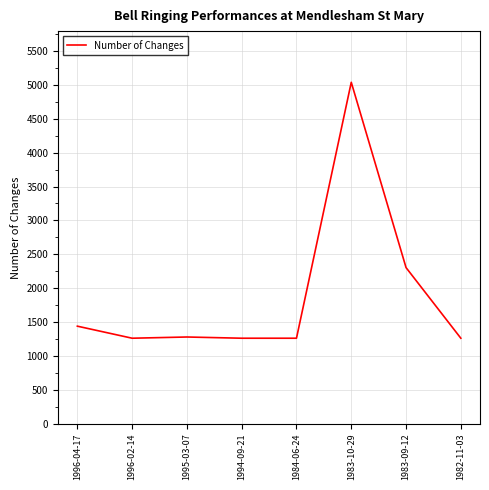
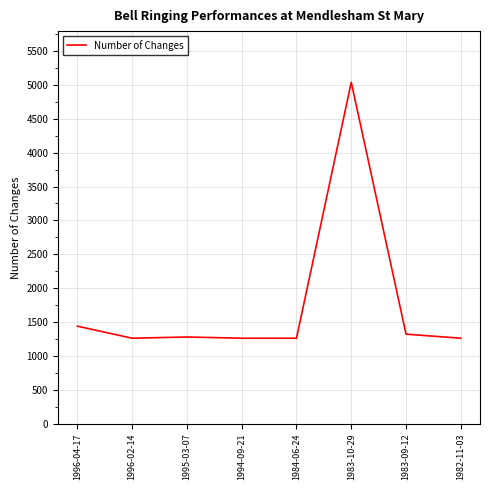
  {
    "1996-04-17": 1400,
    "1996-02-14": 1300,
    "1995-03-07": 1300,
    "1994-09-21": 1300,
    "1984-06-24": 1300,
    "1983-10-29": 5000,
-   "1983-09-12": 2300,
+   "1983-09-12": 1300,
    "1982-11-03": 1300
  }
